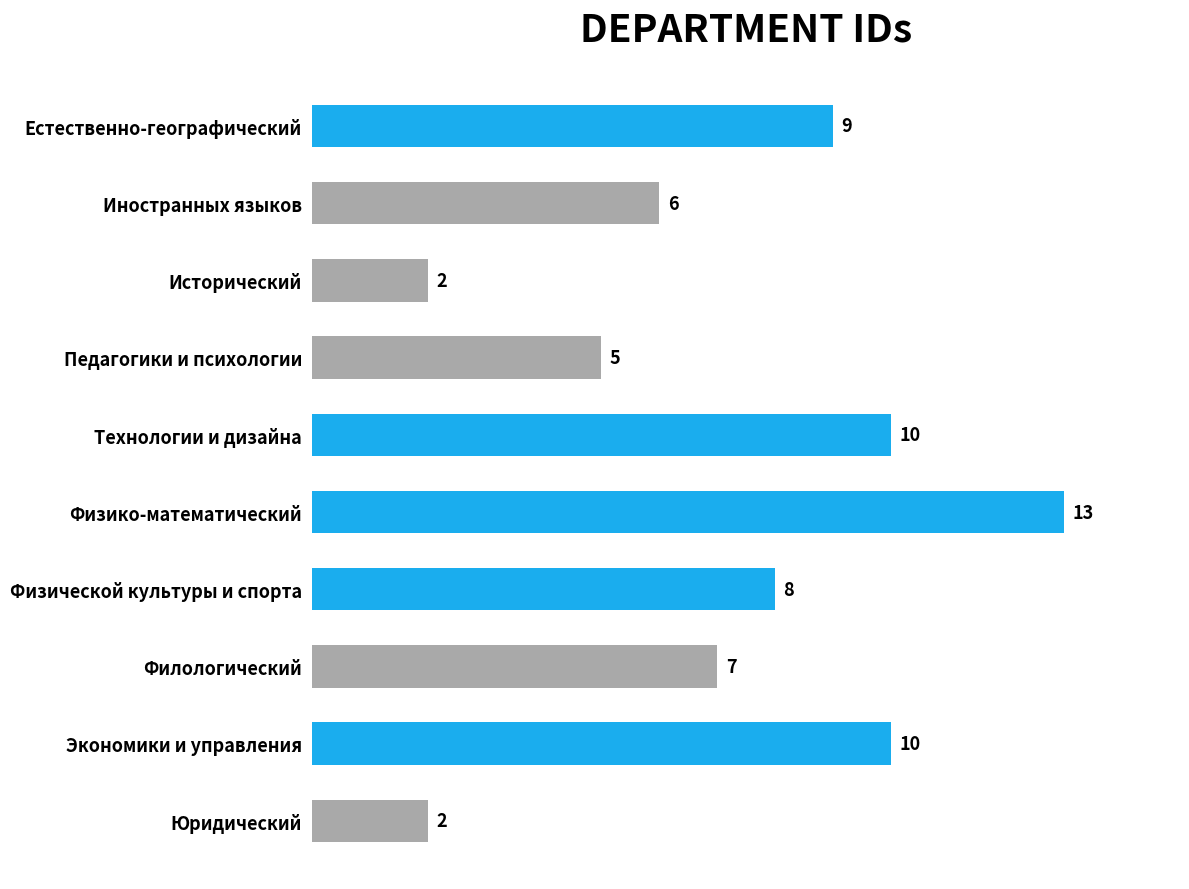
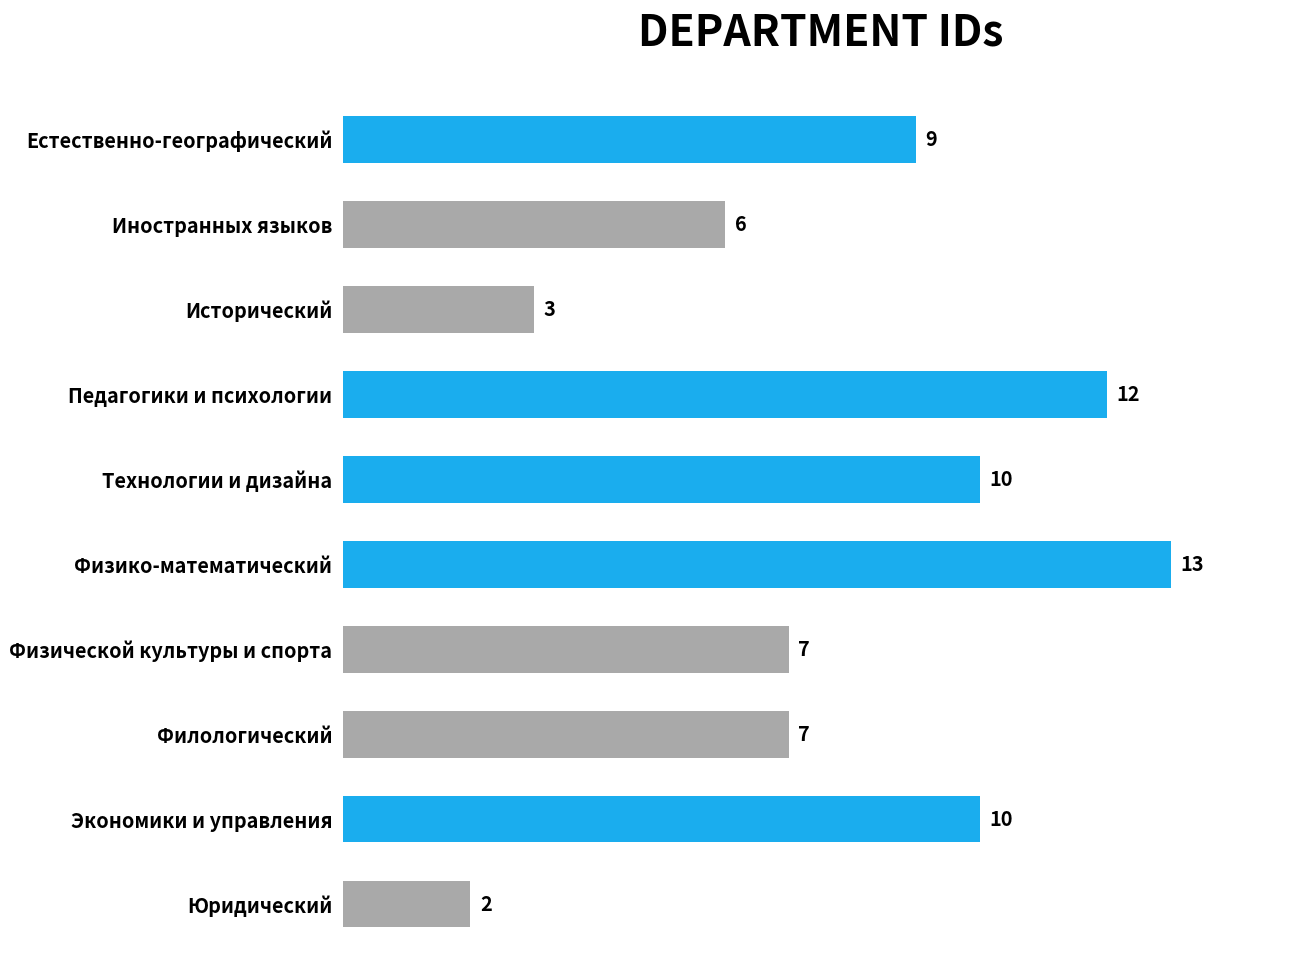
  {
    "Естественно-географический": 9,
    "Иностранных языков": 6,
-   "Исторический": 2,
-   "Педагогики и психологии": 5,
+   "Исторический": 3,
+   "Педагогики и психологии": 12,
    "Технологии и дизайна": 10,
    "Физико-математический": 13,
-   "Физической культуры и спорта": 8,
+   "Физической культуры и спорта": 7,
    "Филологический": 7,
    "Экономики и управления": 10,
    "Юридический": 2
  }
